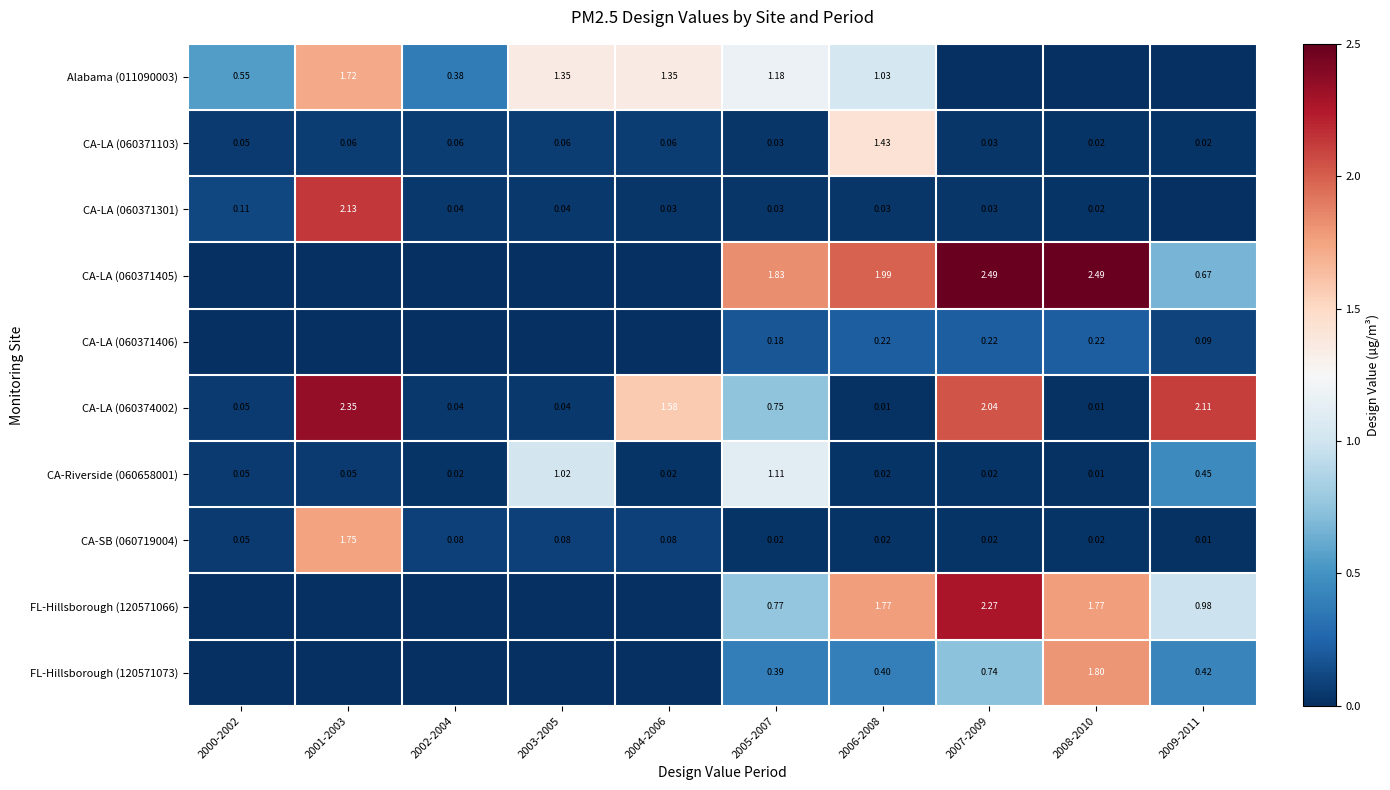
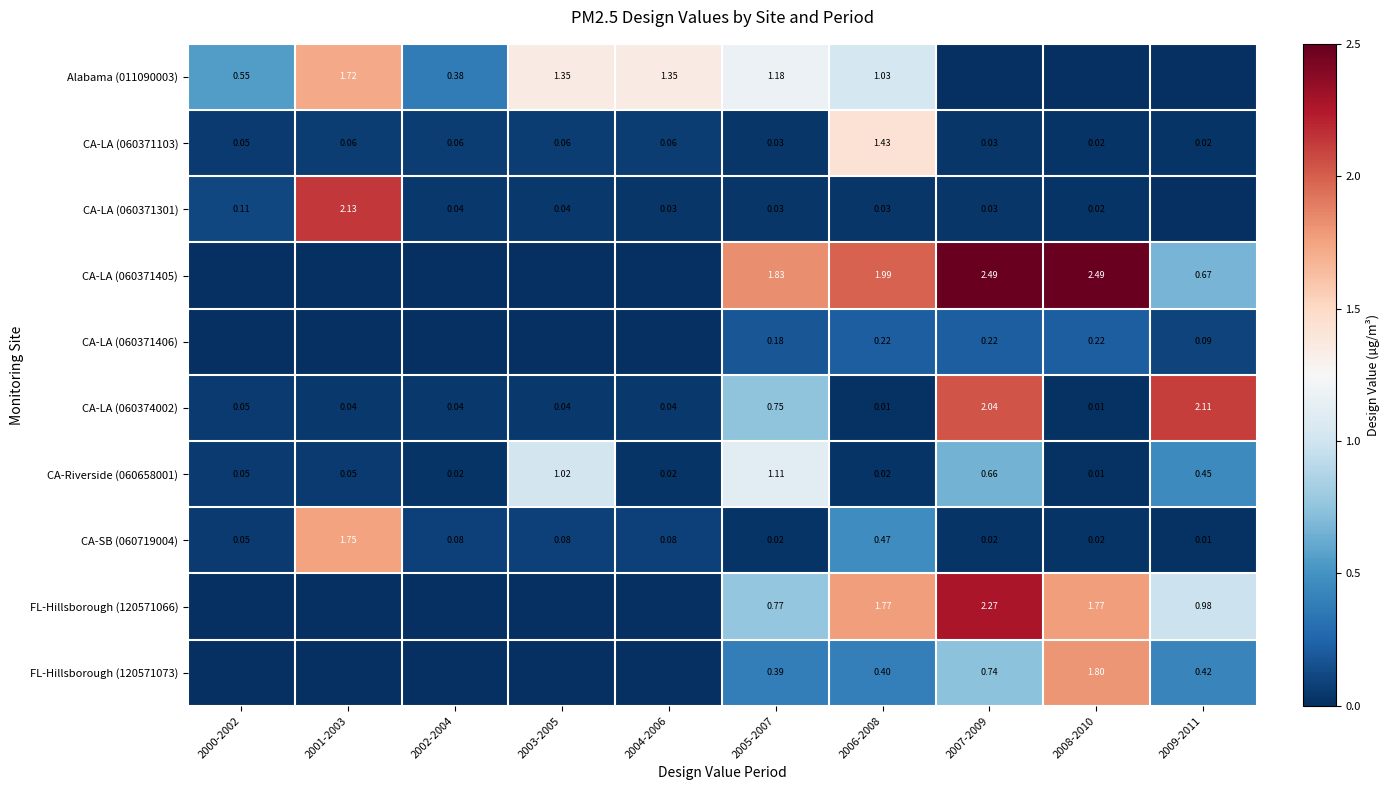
  {
    "Alabama (011090003)": {
      "2000-2002": 0.55,
      "2001-2003": 1.72,
      "2002-2004": 0.38,
      "2003-2005": 1.35,
      "2004-2006": 1.35,
      "2005-2007": 1.18,
      "2006-2008": 1.03
    },
    "CA-LA (060371103)": {
      "2000-2002": 0.05,
      "2001-2003": 0.06,
      "2002-2004": 0.06,
      "2003-2005": 0.06,
      "2004-2006": 0.06,
      "2005-2007": 0.03,
      "2006-2008": 1.43,
      "2007-2009": 0.03,
      "2008-2010": 0.02,
      "2009-2011": 0.02
    },
    "CA-LA (060371301)": {
      "2000-2002": 0.11,
      "2001-2003": 2.13,
      "2002-2004": 0.04,
      "2003-2005": 0.04,
      "2004-2006": 0.03,
      "2005-2007": 0.03,
      "2006-2008": 0.03,
      "2007-2009": 0.03,
      "2008-2010": 0.02
    },
    "CA-LA (060371405)": {
      "2005-2007": 1.83,
      "2006-2008": 1.99,
      "2007-2009": 2.49,
      "2008-2010": 2.49,
      "2009-2011": 0.67
    },
    "CA-LA (060371406)": {
      "2005-2007": 0.18,
      "2006-2008": 0.22,
      "2007-2009": 0.22,
      "2008-2010": 0.22,
      "2009-2011": 0.09
    },
    "CA-LA (060374002)": {
      "2000-2002": 0.05,
-     "2001-2003": 2.35,
+     "2001-2003": 0.04,
      "2002-2004": 0.04,
      "2003-2005": 0.04,
-     "2004-2006": 1.58,
+     "2004-2006": 0.04,
      "2005-2007": 0.75,
      "2006-2008": 0.01,
      "2007-2009": 2.04,
      "2008-2010": 0.01,
      "2009-2011": 2.11
    },
    "CA-Riverside (060658001)": {
      "2000-2002": 0.05,
      "2001-2003": 0.05,
      "2002-2004": 0.02,
      "2003-2005": 1.02,
      "2004-2006": 0.02,
      "2005-2007": 1.11,
      "2006-2008": 0.02,
-     "2007-2009": 0.02,
+     "2007-2009": 0.66,
      "2008-2010": 0.01,
      "2009-2011": 0.45
    },
    "CA-SB (060719004)": {
      "2000-2002": 0.05,
      "2001-2003": 1.75,
      "2002-2004": 0.08,
      "2003-2005": 0.08,
      "2004-2006": 0.08,
      "2005-2007": 0.02,
-     "2006-2008": 0.02,
+     "2006-2008": 0.47,
      "2007-2009": 0.02,
      "2008-2010": 0.02,
      "2009-2011": 0.01
    },
    "FL-Hillsborough (120571066)": {
      "2005-2007": 0.77,
      "2006-2008": 1.77,
      "2007-2009": 2.27,
      "2008-2010": 1.77,
      "2009-2011": 0.98
    },
    "FL-Hillsborough (120571073)": {
      "2005-2007": 0.39,
      "2006-2008": 0.40,
      "2007-2009": 0.74,
      "2008-2010": 1.80,
      "2009-2011": 0.42
    }
  }
